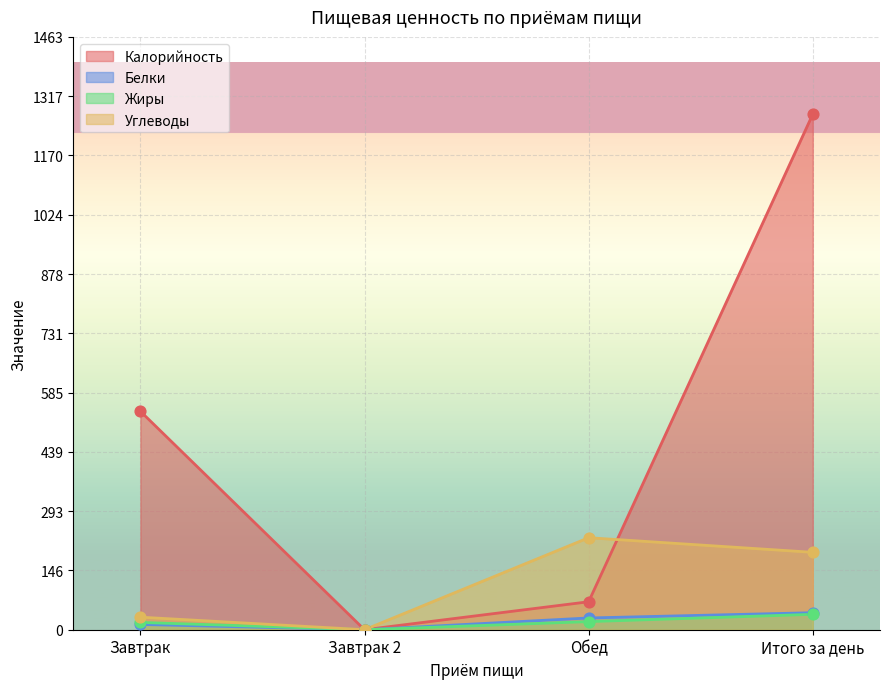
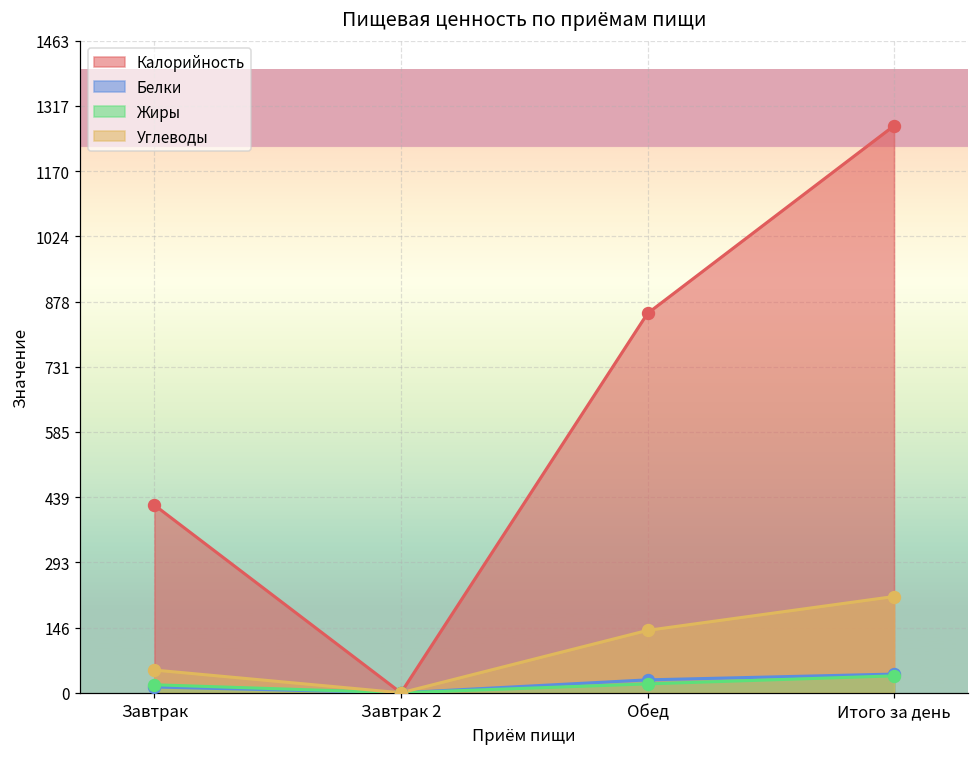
  {
    "Калорийность": {
-     "Завтрак": 540,
-     "Обед": 70,
+     "Завтрак": 420,
+     "Обед": 850,
      "Итого за день": 1270
    },
    "Белки": {
      "Обед": 30
    },
    "Жиры": {
      "Обед": 20
    },
    "Углеводы": {
-     "Завтрак": 30,
-     "Обед": 230,
-     "Итого за день": 190
+     "Завтрак": 50,
+     "Обед": 140,
+     "Итого за день": 220
    }
  }
